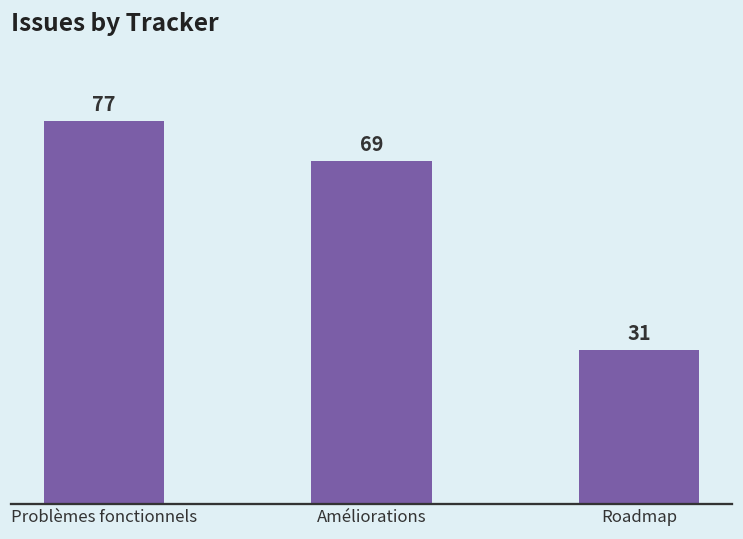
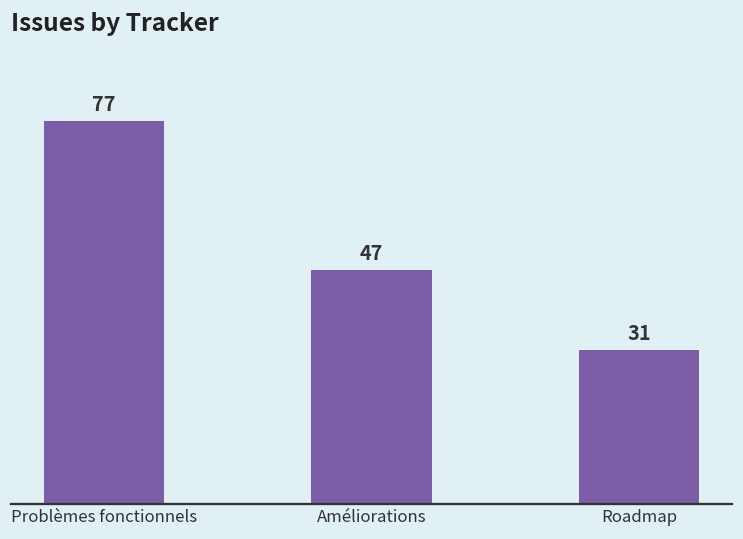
  {
    "Problèmes fonctionnels": 77,
-   "Améliorations": 69,
+   "Améliorations": 47,
    "Roadmap": 31
  }
